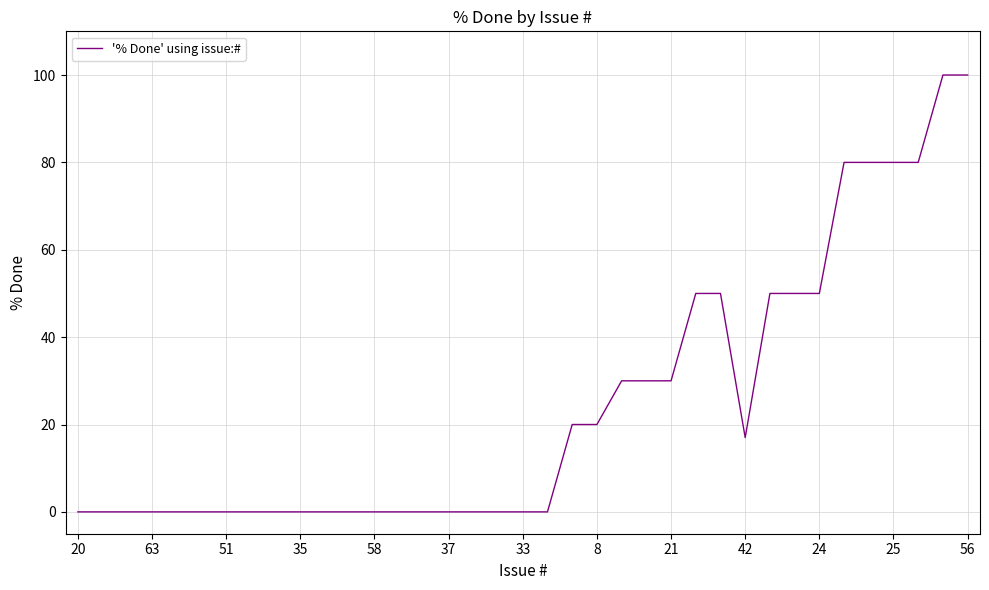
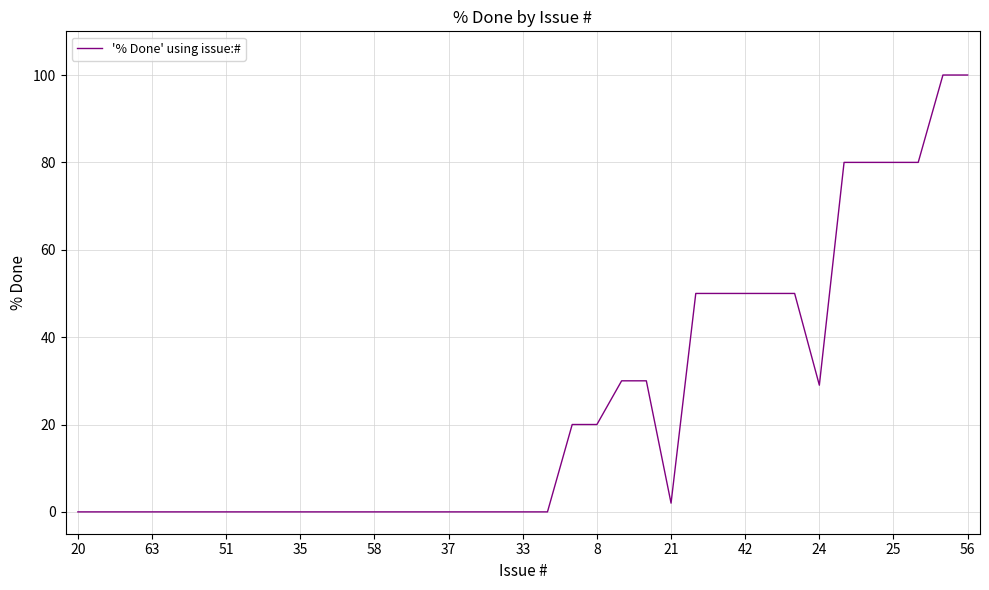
  {
    "63": 0,
    "51": 0,
    "58": 0,
    "37": 0,
    "33": 0,
-   "21": 30,
-   "42": 17,
-   "24": 50,
+   "21": 2,
+   "42": 50,
+   "24": 29,
    "56": 100
  }
